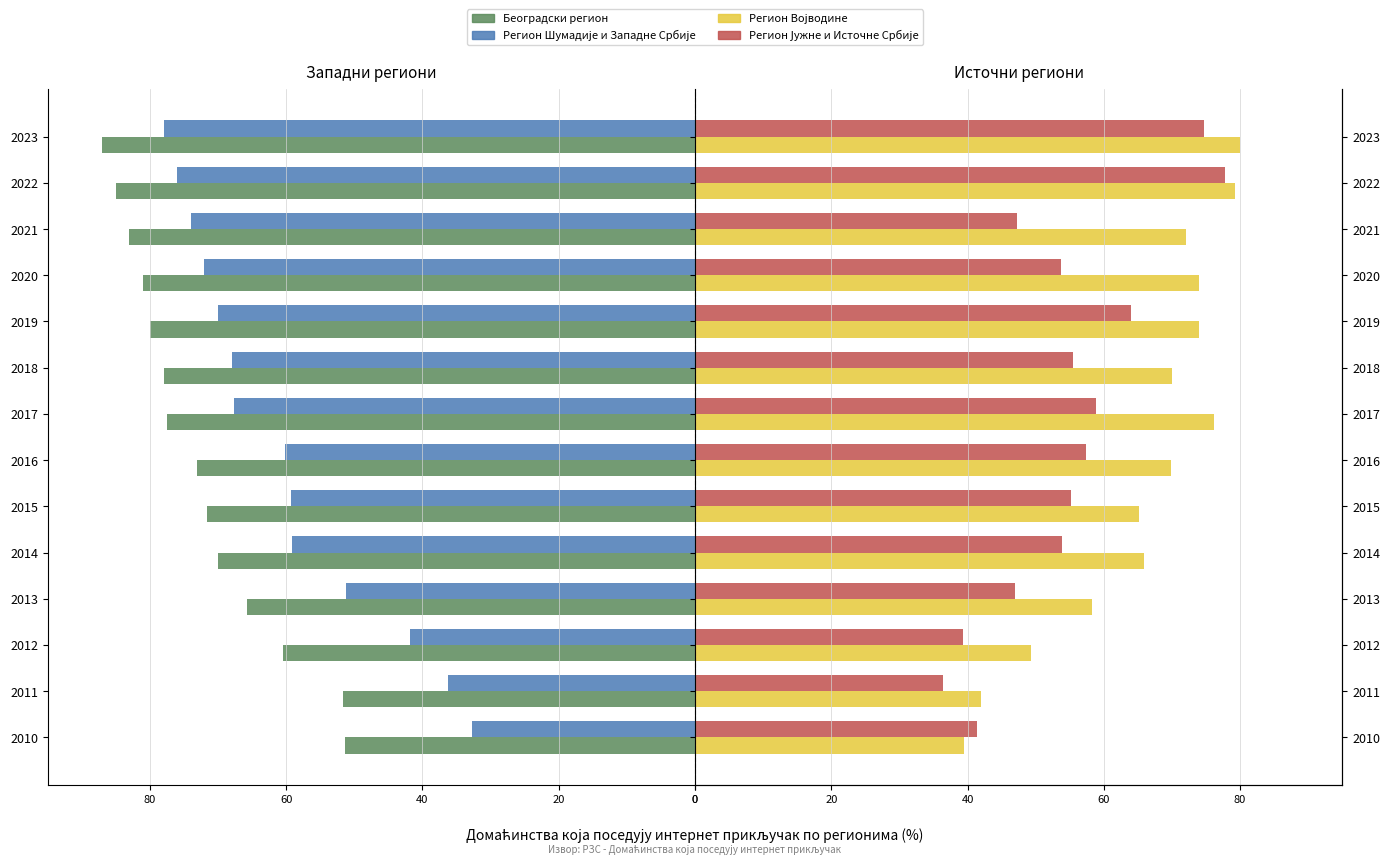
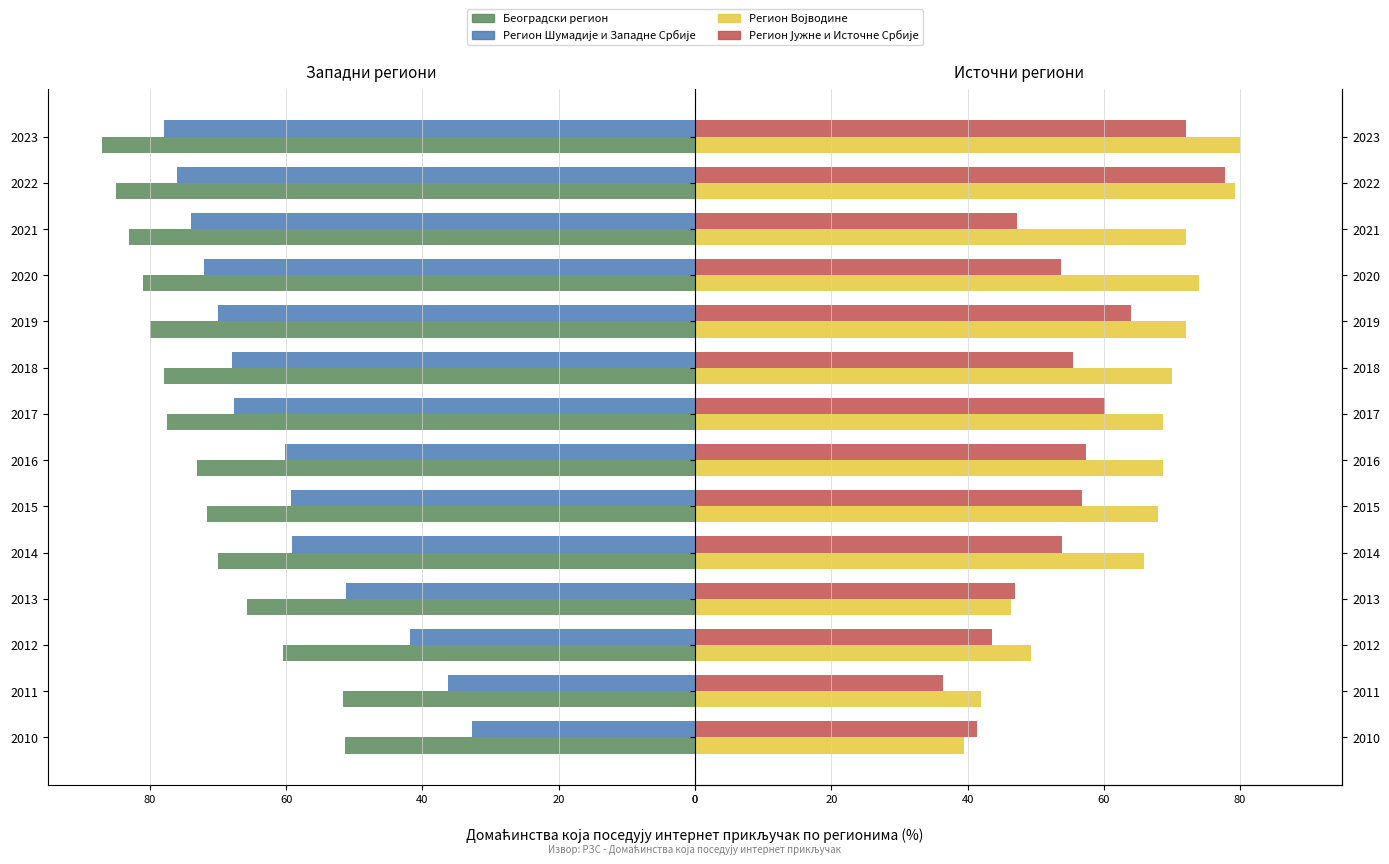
  {
    "Источни региони": {
      "Регион Војводине": {
        "2023": 80,
        "2022": 79,
        "2021": 72,
        "2020": 74,
-       "2019": 74,
+       "2019": 72,
        "2018": 70,
-       "2017": 76,
-       "2016": 70,
-       "2015": 65,
+       "2017": 69,
+       "2016": 69,
+       "2015": 68,
        "2014": 66,
-       "2013": 58,
+       "2013": 46,
        "2012": 49,
        "2011": 42,
        "2010": 40
      },
      "Регион Јужне и Источне Србије": {
-       "2023": 75,
+       "2023": 72,
        "2022": 78,
        "2021": 47,
        "2020": 54,
        "2019": 64,
        "2018": 56,
-       "2017": 59,
+       "2017": 60,
        "2016": 57,
-       "2015": 55,
+       "2015": 57,
        "2014": 54,
        "2013": 47,
-       "2012": 39,
+       "2012": 44,
        "2011": 36,
        "2010": 41
      }
    }
  }
